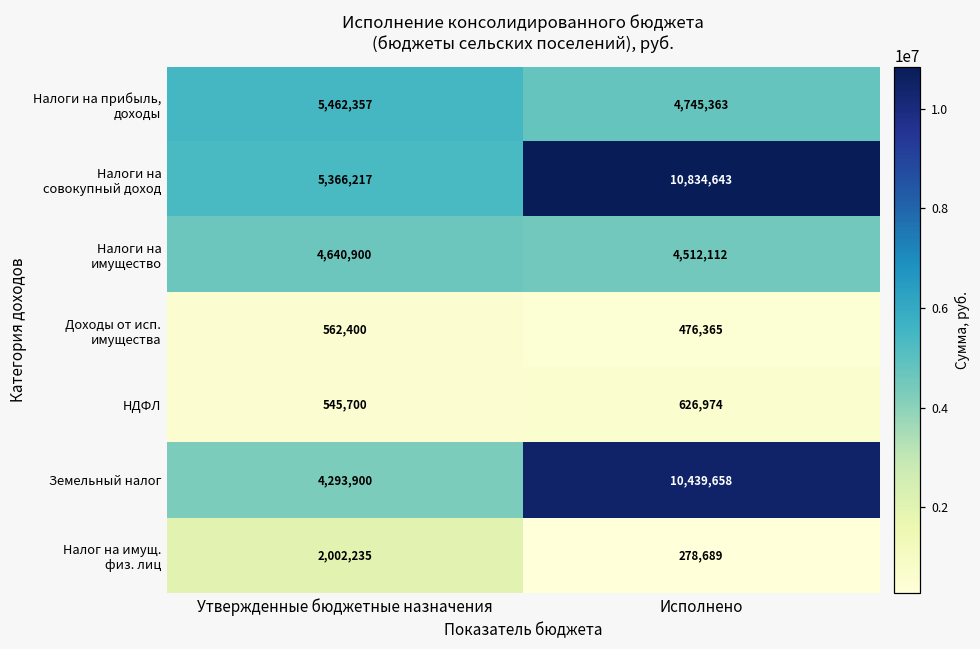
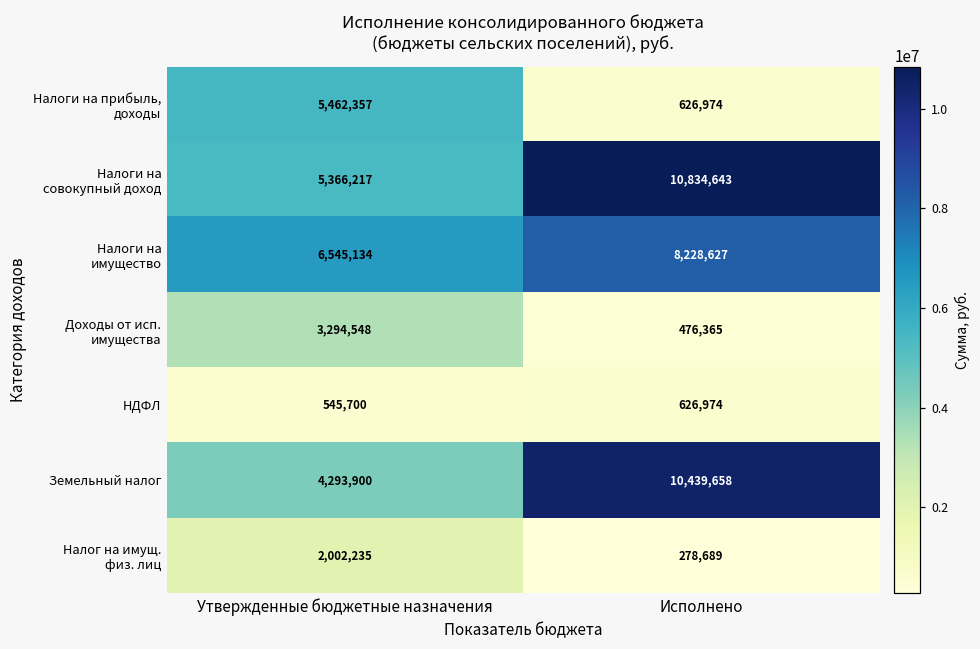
  {
    "Налоги на прибыль, доходы": {
      "Утвержденные бюджетные назначения": "5,462,357",
-     "Исполнено": "4,745,363"
+     "Исполнено": "626,974"
    },
    "Налоги на совокупный доход": {
      "Утвержденные бюджетные назначения": "5,366,217",
      "Исполнено": "10,834,643"
    },
    "Налоги на имущество": {
-     "Утвержденные бюджетные назначения": "4,640,900",
-     "Исполнено": "4,512,112"
+     "Утвержденные бюджетные назначения": "6,545,134",
+     "Исполнено": "8,228,627"
    },
    "Доходы от исп. имущества": {
-     "Утвержденные бюджетные назначения": "562,400",
+     "Утвержденные бюджетные назначения": "3,294,548",
      "Исполнено": "476,365"
    },
    "НДФЛ": {
      "Утвержденные бюджетные назначения": "545,700",
      "Исполнено": "626,974"
    },
    "Земельный налог": {
      "Утвержденные бюджетные назначения": "4,293,900",
      "Исполнено": "10,439,658"
    },
    "Налог на имущ. физ. лиц": {
      "Утвержденные бюджетные назначения": "2,002,235",
      "Исполнено": "278,689"
    }
  }
